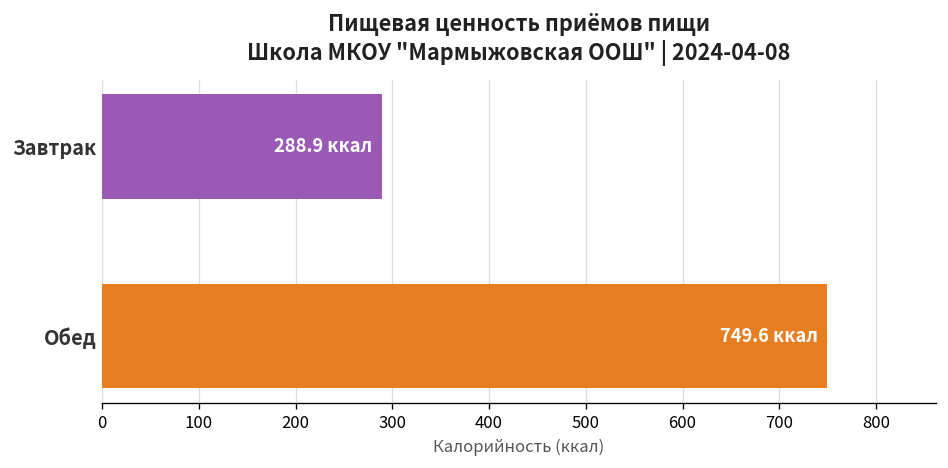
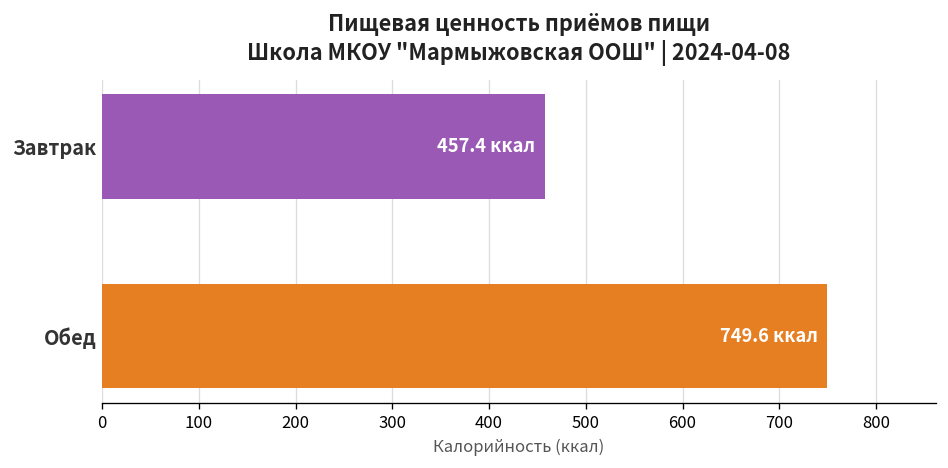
  {
-   "Завтрак": 288.9,
+   "Завтрак": 457.4,
    "Обед": 749.6
  }
